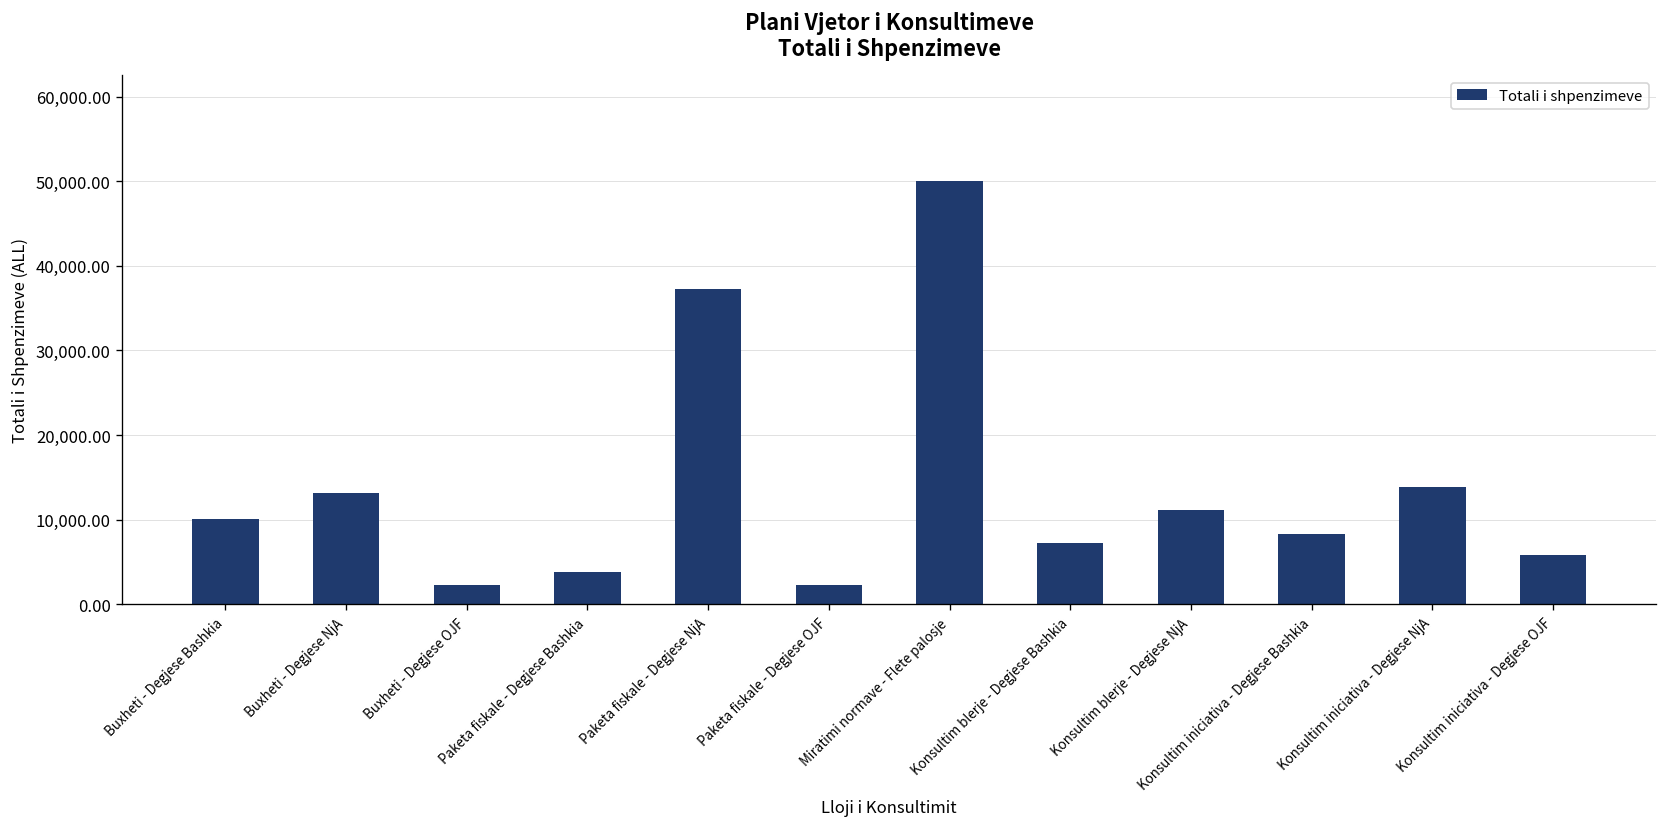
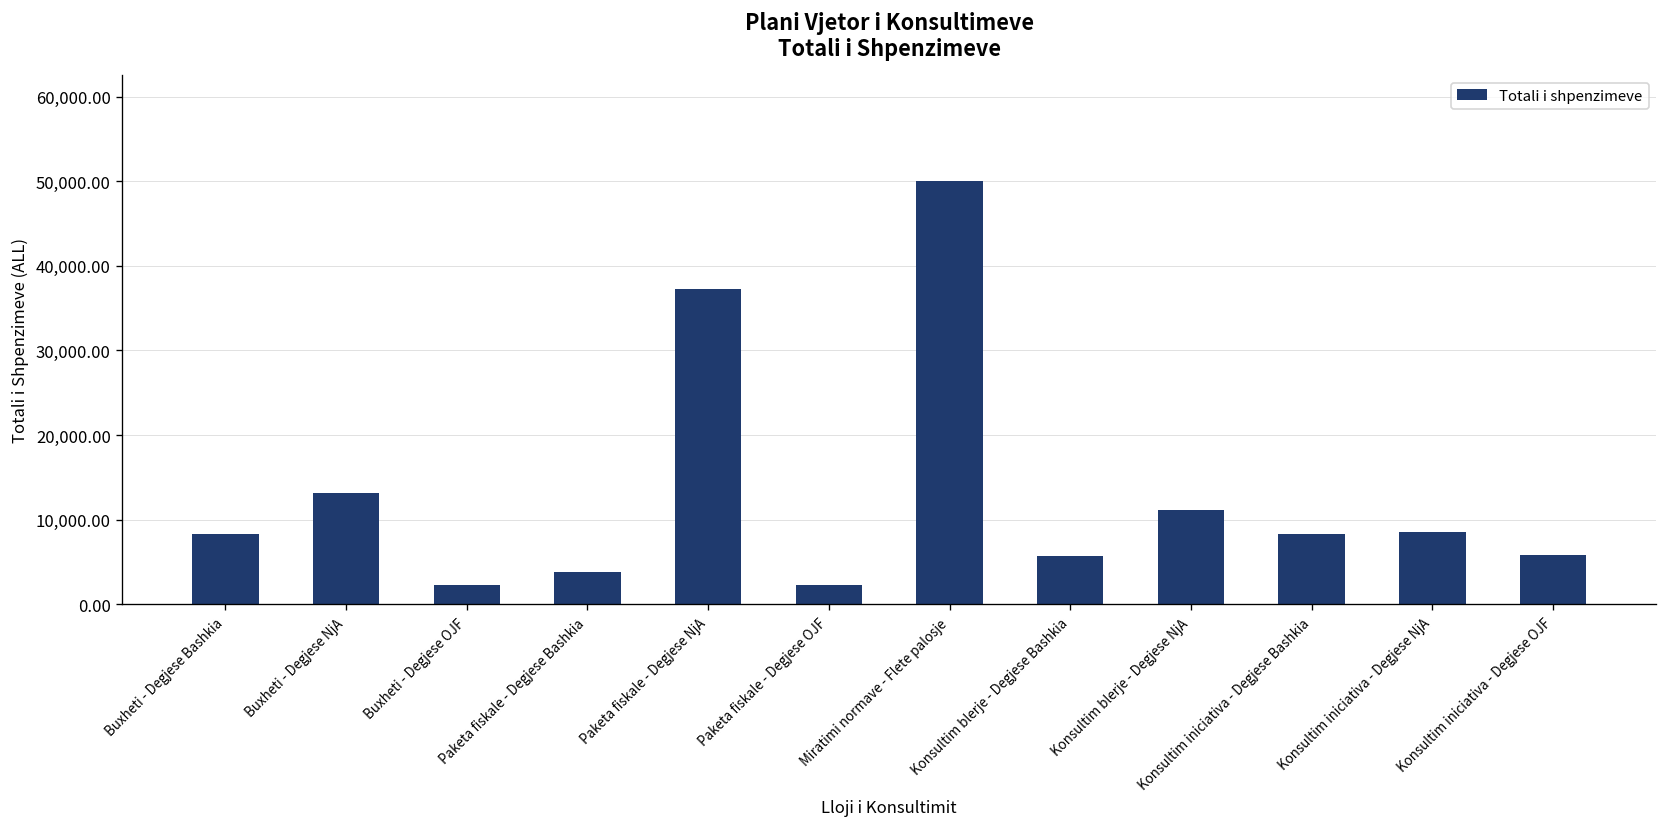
  {
-   "Buxheti - Degjese Bashkia": "10,000",
+   "Buxheti - Degjese Bashkia": "8,000",
    "Buxheti - Degjese NjA": "13,000",
    "Buxheti - Degjese OJF": "2,000",
    "Paketa fiskale - Degjese Bashkia": "4,000",
    "Paketa fiskale - Degjese NjA": "37,000",
    "Paketa fiskale - Degjese OJF": "2,000",
    "Miratimi normave - Flete palosje": "50,000",
-   "Konsultim blerje - Degjese Bashkia": "7,000",
+   "Konsultim blerje - Degjese Bashkia": "6,000",
    "Konsultim blerje - Degjese NjA": "11,000",
    "Konsultim iniciativa - Degjese Bashkia": "8,000",
-   "Konsultim iniciativa - Degjese NjA": "14,000",
+   "Konsultim iniciativa - Degjese NjA": "9,000",
    "Konsultim iniciativa - Degjese OJF": "6,000"
  }
